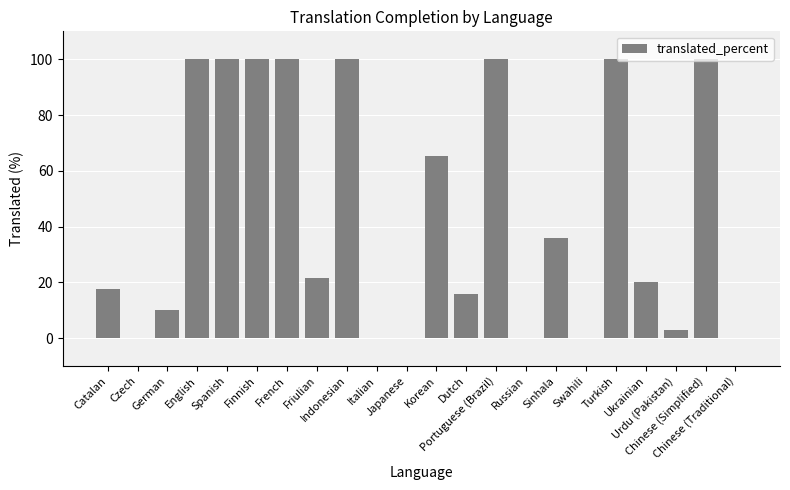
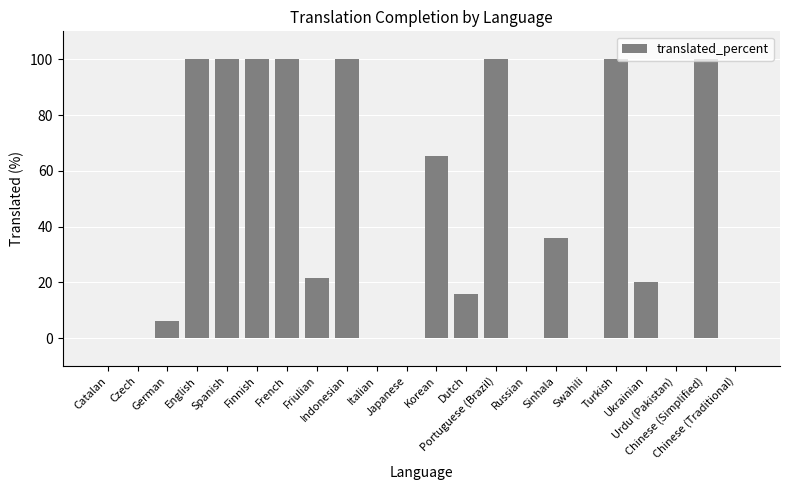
  {
-   "Catalan": 18,
+   "Catalan": 0,
    "Czech": 0,
-   "German": 10,
+   "German": 6,
    "English": 100,
    "Spanish": 100,
    "Finnish": 100,
    "French": 100,
    "Friulian": 22,
    "Indonesian": 100,
    "Italian": 0,
    "Japanese": 0,
    "Korean": 65,
    "Dutch": 16,
    "Portuguese (Brazil)": 100,
    "Russian": 0,
    "Sinhala": 36,
    "Swahili": 0,
    "Turkish": 100,
    "Ukrainian": 20,
-   "Urdu (Pakistan)": 3,
+   "Urdu (Pakistan)": 0,
    "Chinese (Traditional)": 0
  }
